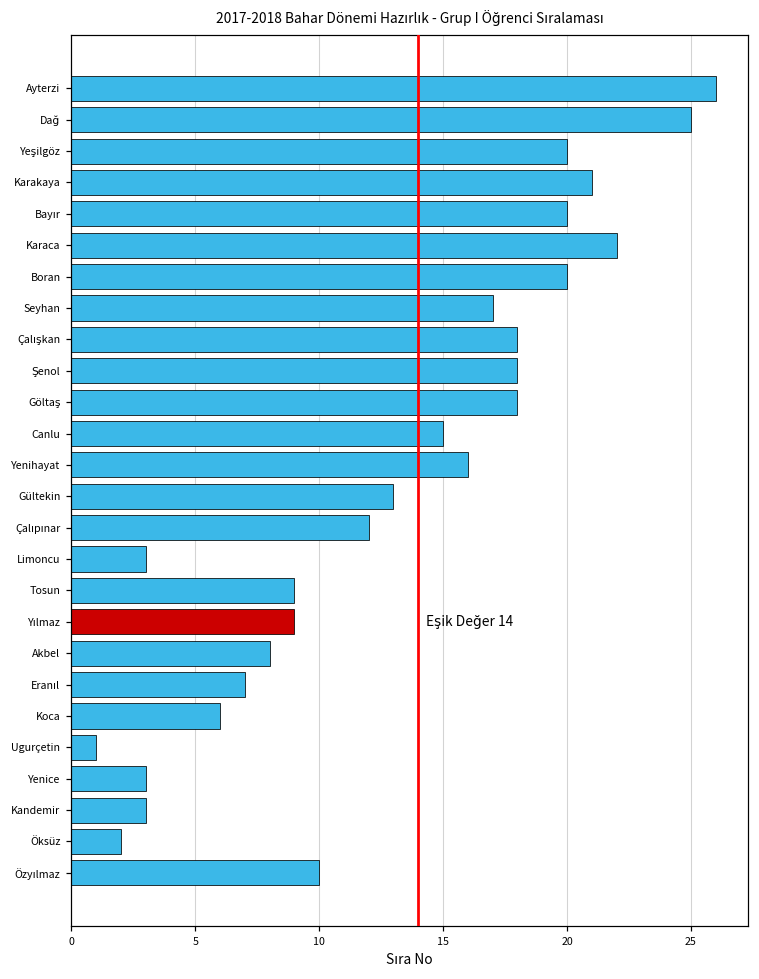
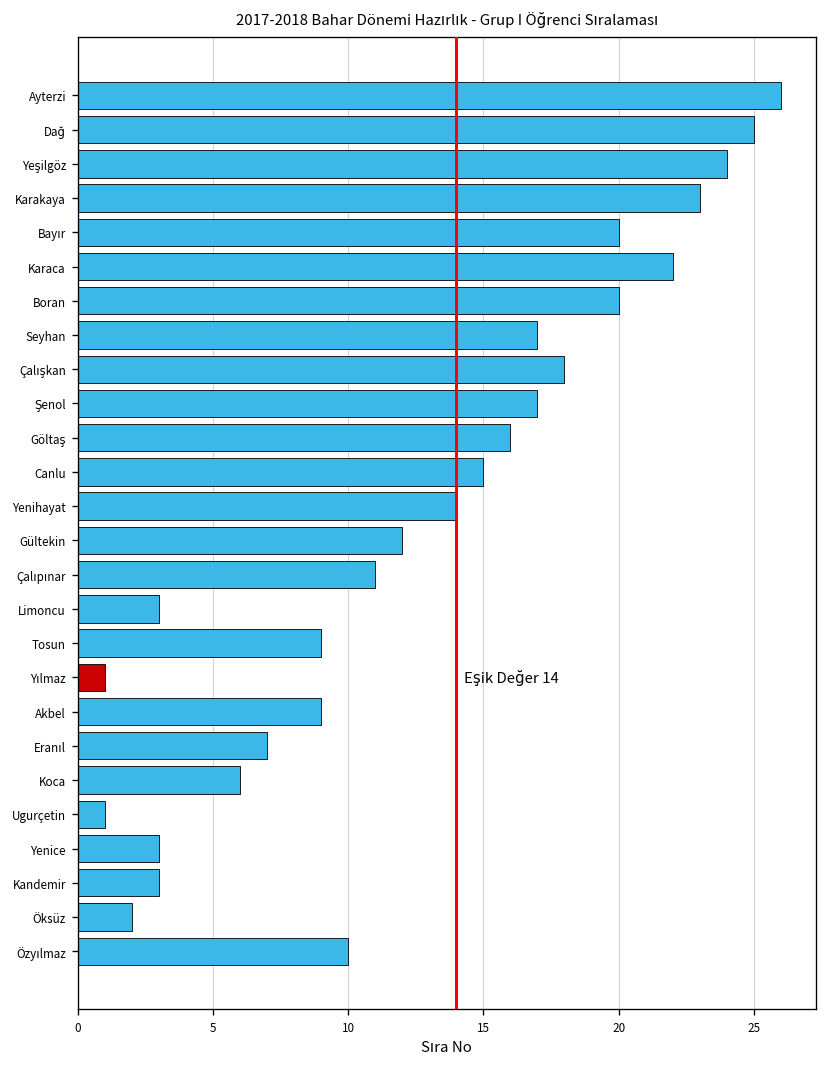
  {
    "Ayterzi": 26,
    "Dağ": 25,
-   "Yeşilgöz": 20,
-   "Karakaya": 21,
+   "Yeşilgöz": 24,
+   "Karakaya": 23,
    "Bayır": 20,
    "Karaca": 22,
    "Boran": 20,
    "Seyhan": 17,
    "Çalışkan": 18,
-   "Şenol": 18,
-   "Göltaş": 18,
+   "Şenol": 17,
+   "Göltaş": 16,
    "Canlu": 15,
-   "Yenihayat": 16,
-   "Gültekin": 13,
-   "Çalıpınar": 12,
+   "Yenihayat": 14,
+   "Gültekin": 12,
+   "Çalıpınar": 11,
    "Limoncu": 3,
    "Tosun": 9,
-   "Yılmaz": 9,
-   "Akbel": 8,
+   "Yılmaz": 1,
+   "Akbel": 9,
    "Eranıl": 7,
    "Koca": 6,
    "Ugurçetin": 1,
    "Yenice": 3,
    "Kandemir": 3,
    "Öksüz": 2,
    "Özyılmaz": 10
  }
